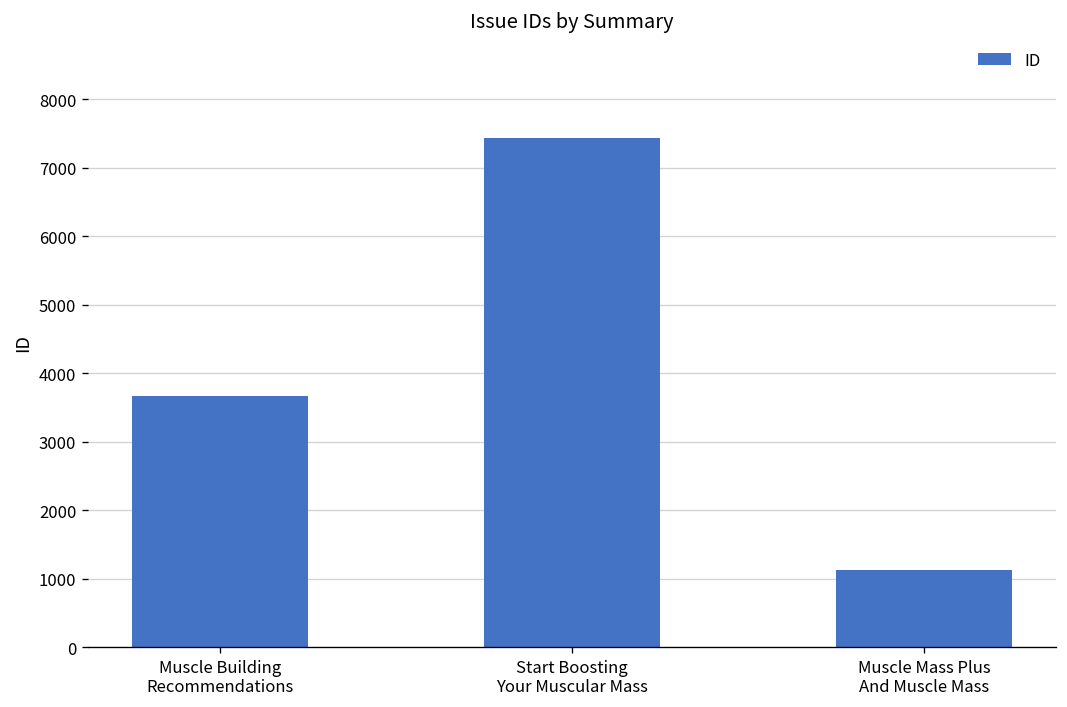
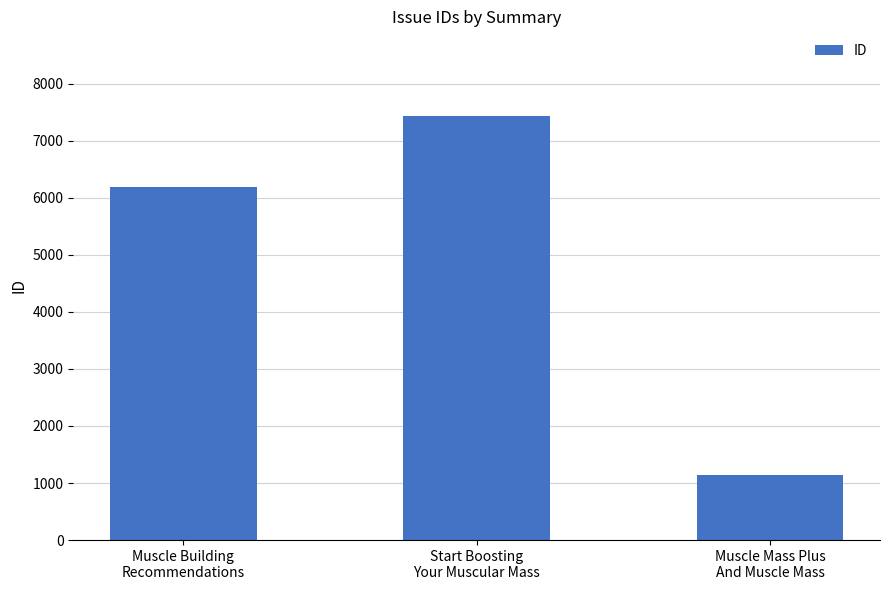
  {
-   "Muscle Building Recommendations": 3700,
+   "Muscle Building Recommendations": 6200,
    "Start Boosting Your Muscular Mass": 7400,
    "Muscle Mass Plus And Muscle Mass": 1100
  }
